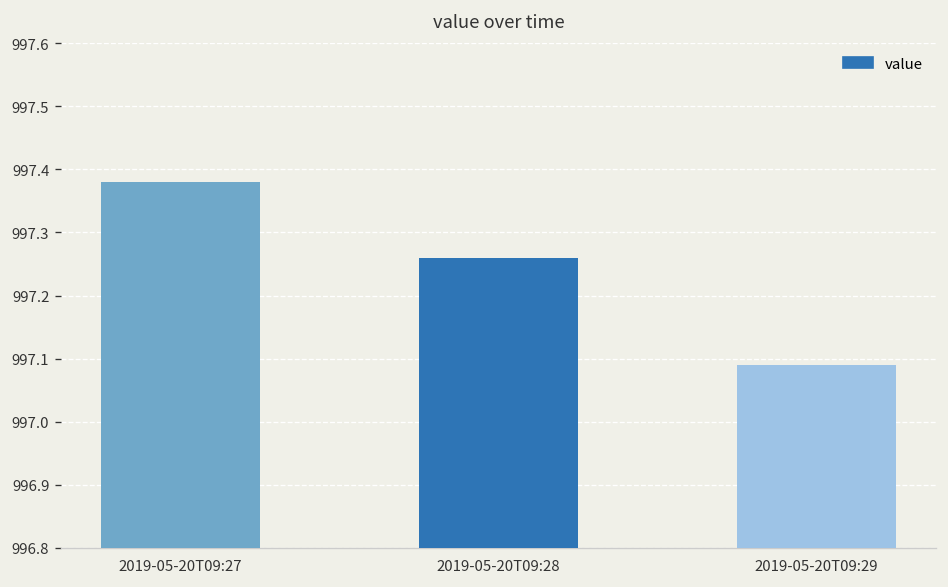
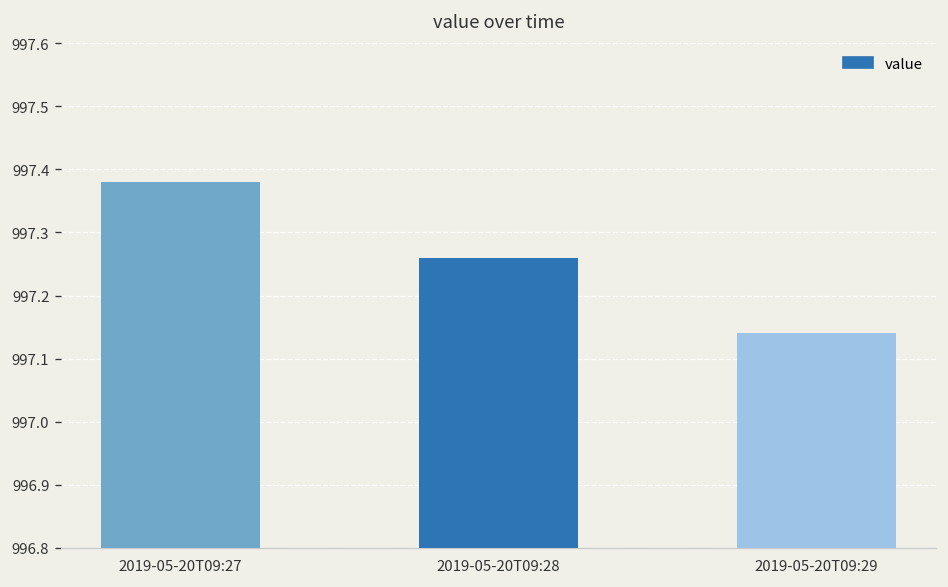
  {
    "2019-05-20T09:27": 997.38,
    "2019-05-20T09:28": 997.26,
-   "2019-05-20T09:29": 997.09
+   "2019-05-20T09:29": 997.14
  }
